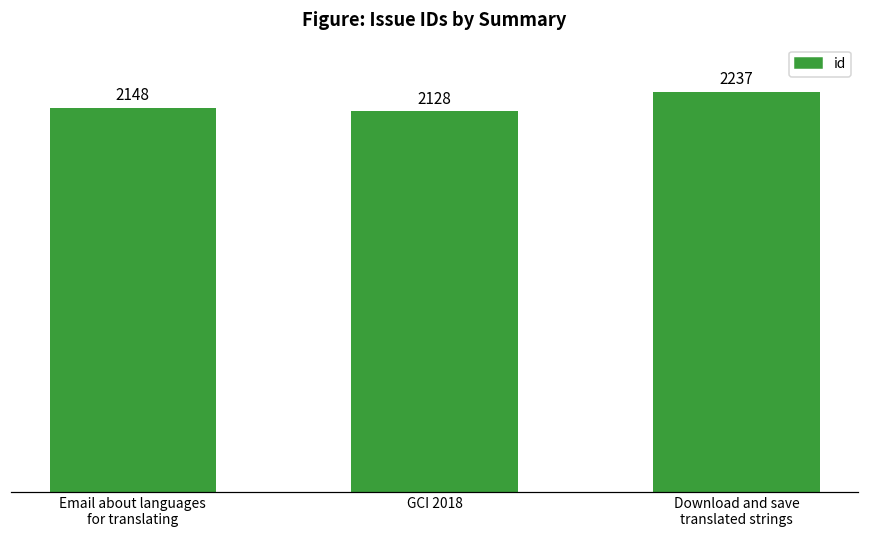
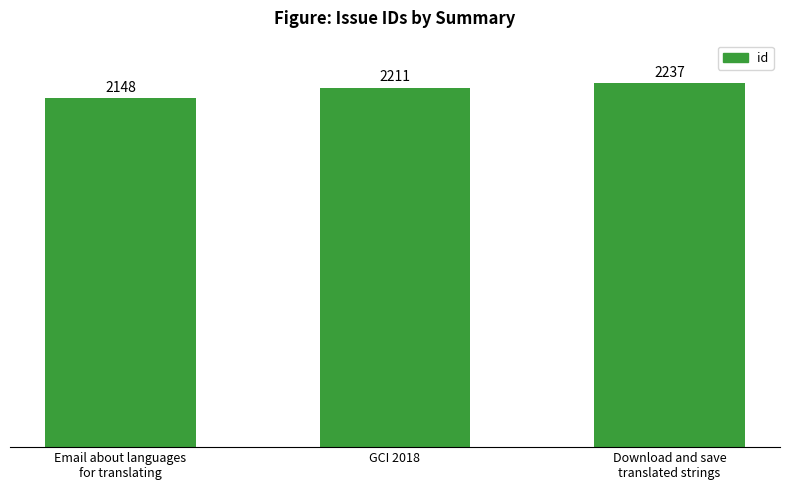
  {
    "Email about languages for translating": 2148,
-   "GCI 2018": 2128,
+   "GCI 2018": 2211,
    "Download and save translated strings": 2237
  }
